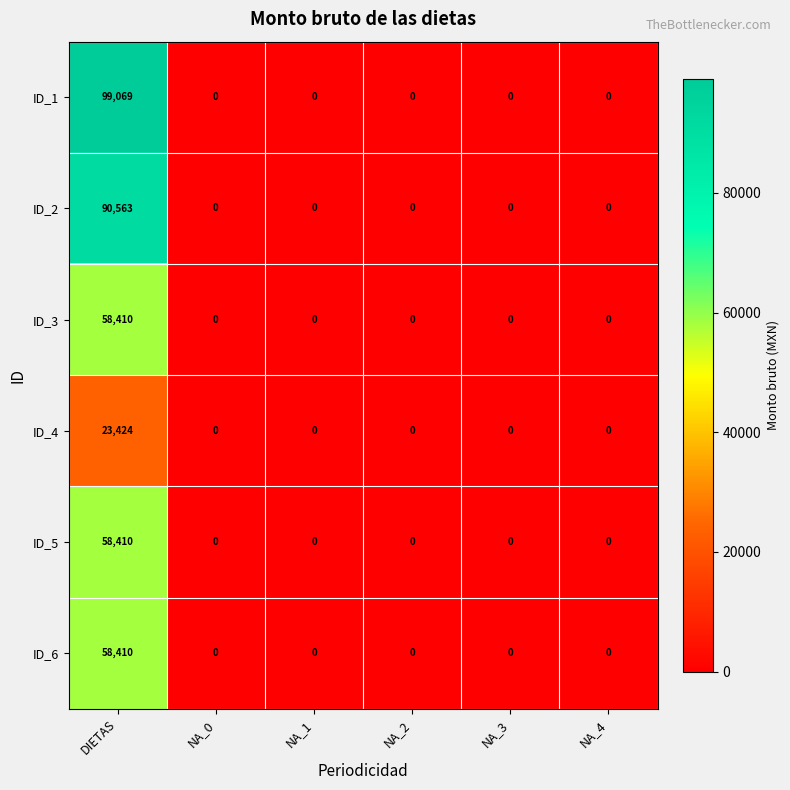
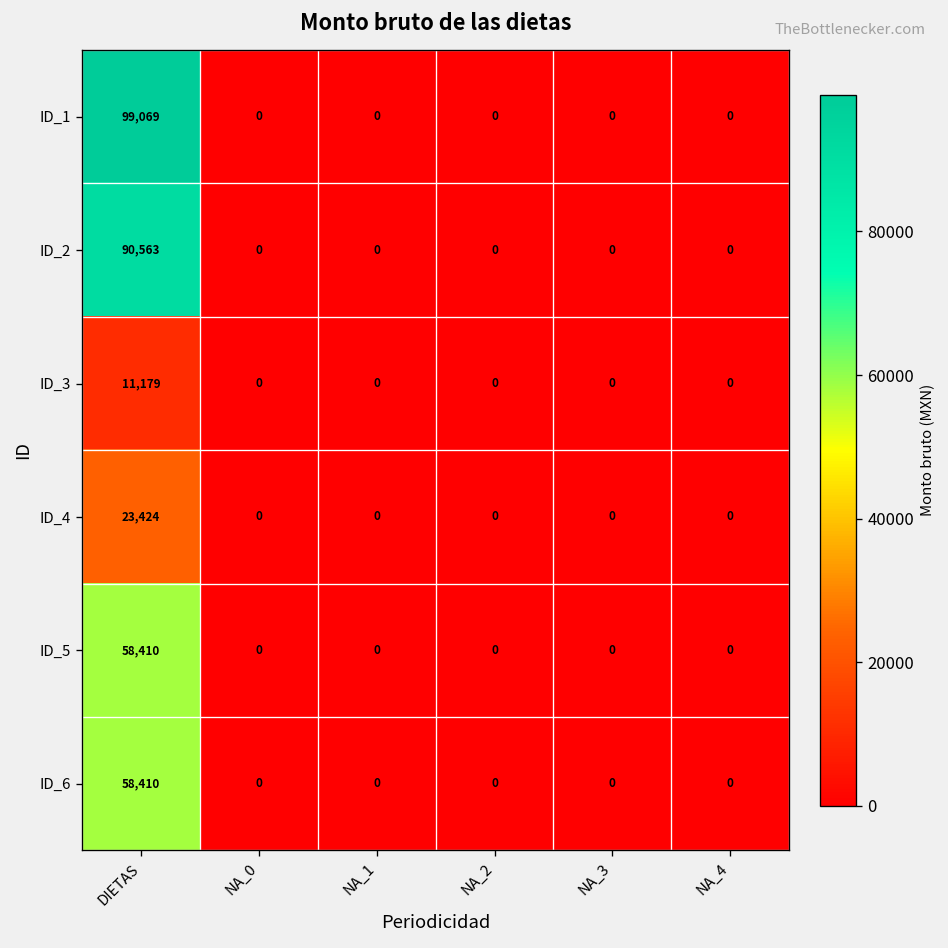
  {
    "ID_1": {
      "DIETAS": "99,069",
      "NA_0": "0",
      "NA_1": "0",
      "NA_2": "0",
      "NA_3": "0",
      "NA_4": "0"
    },
    "ID_2": {
      "DIETAS": "90,563",
      "NA_0": "0",
      "NA_1": "0",
      "NA_2": "0",
      "NA_3": "0",
      "NA_4": "0"
    },
    "ID_3": {
-     "DIETAS": "58,410",
+     "DIETAS": "11,179",
      "NA_0": "0",
      "NA_1": "0",
      "NA_2": "0",
      "NA_3": "0",
      "NA_4": "0"
    },
    "ID_4": {
      "DIETAS": "23,424",
      "NA_0": "0",
      "NA_1": "0",
      "NA_2": "0",
      "NA_3": "0",
      "NA_4": "0"
    },
    "ID_5": {
      "DIETAS": "58,410",
      "NA_0": "0",
      "NA_1": "0",
      "NA_2": "0",
      "NA_3": "0",
      "NA_4": "0"
    },
    "ID_6": {
      "DIETAS": "58,410",
      "NA_0": "0",
      "NA_1": "0",
      "NA_2": "0",
      "NA_3": "0",
      "NA_4": "0"
    }
  }
